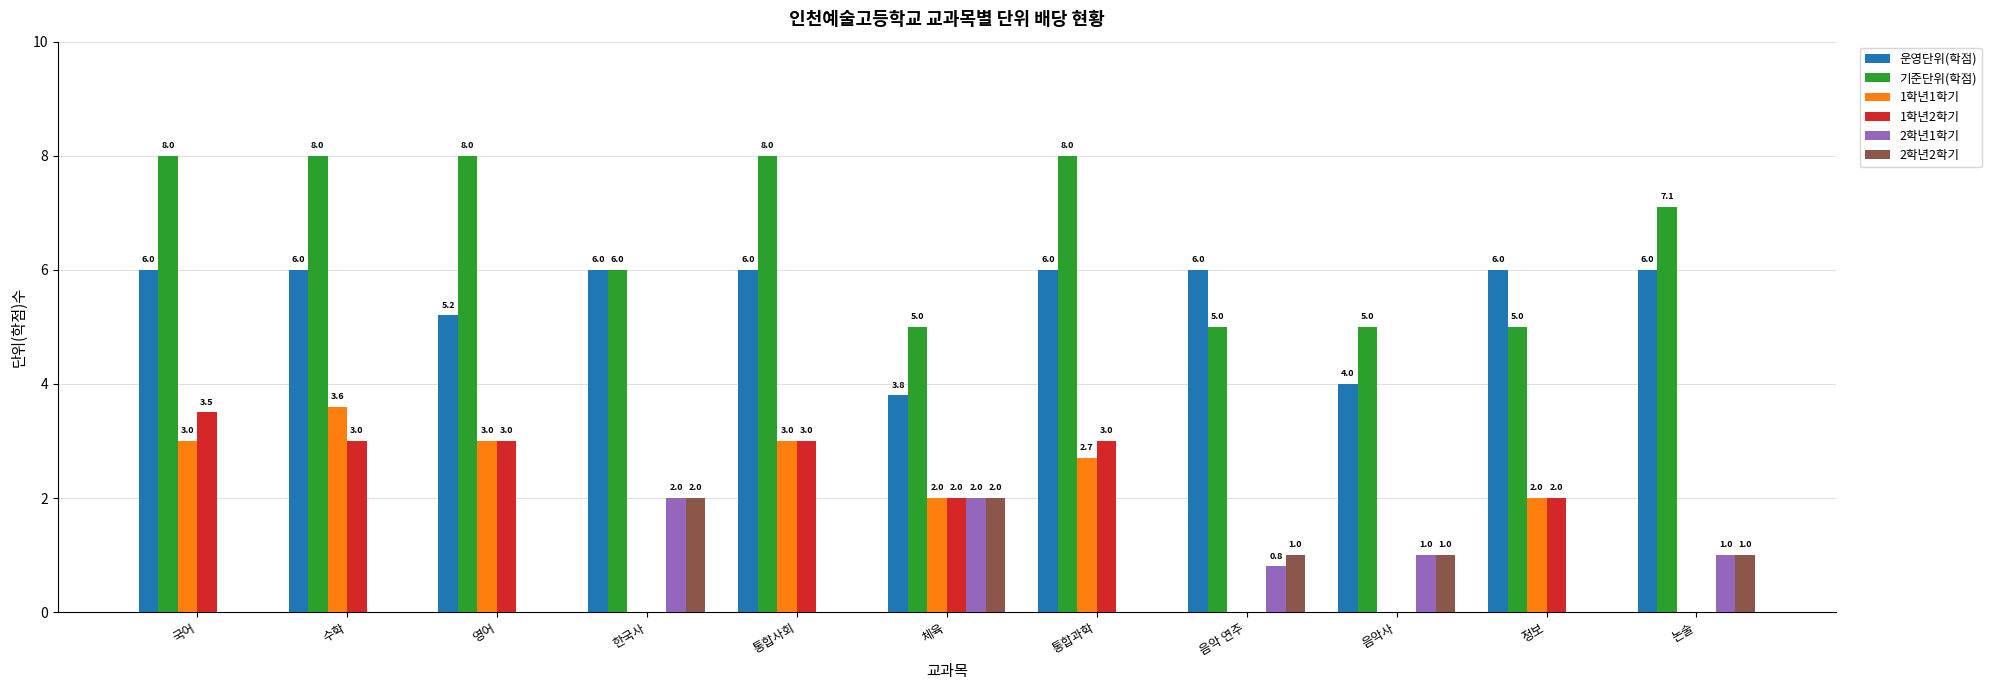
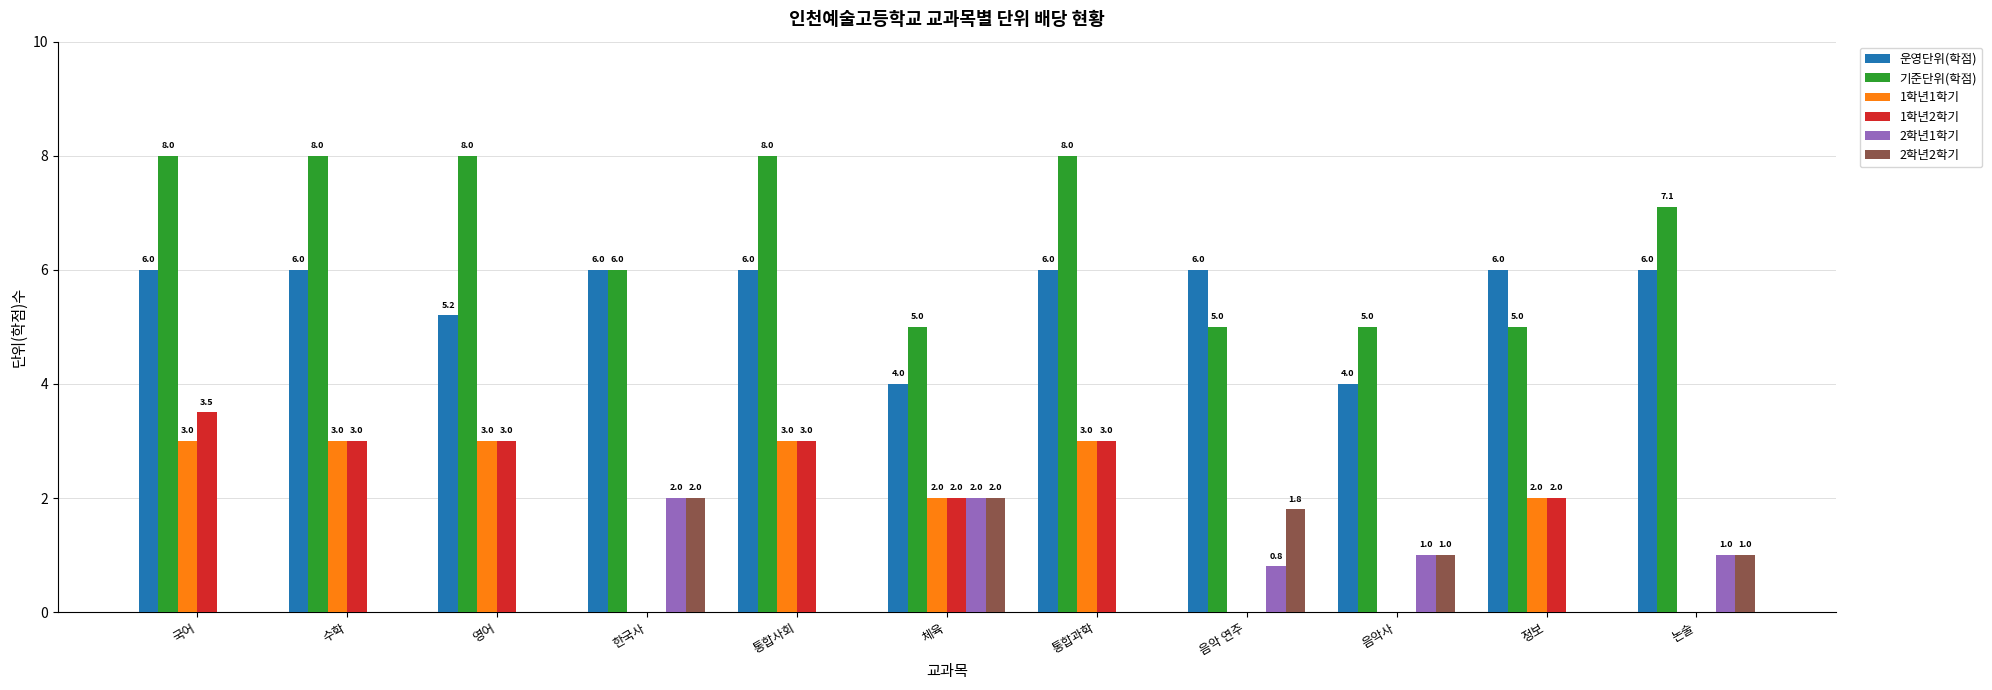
  {
    "운영단위(학점)": {
      "국어": 6.0,
      "수학": 6.0,
      "영어": 5.2,
      "한국사": 6.0,
      "통합사회": 6.0,
-     "체육": 3.8,
+     "체육": 4.0,
      "통합과학": 6.0,
      "음악 연주": 6.0,
      "음악사": 4.0,
      "정보": 6.0,
      "논술": 6.0
    },
    "기준단위(학점)": {
      "국어": 8.0,
      "수학": 8.0,
      "영어": 8.0,
      "한국사": 6.0,
      "통합사회": 8.0,
      "체육": 5.0,
      "통합과학": 8.0,
      "음악 연주": 5.0,
      "음악사": 5.0,
      "정보": 5.0,
      "논술": 7.1
    },
    "1학년1학기": {
      "국어": 3.0,
-     "수학": 3.6,
+     "수학": 3.0,
      "영어": 3.0,
      "통합사회": 3.0,
      "체육": 2.0,
-     "통합과학": 2.7,
+     "통합과학": 3.0,
      "정보": 2.0
    },
    "1학년2학기": {
      "국어": 3.5,
      "수학": 3.0,
      "영어": 3.0,
      "통합사회": 3.0,
      "체육": 2.0,
      "통합과학": 3.0,
      "정보": 2.0
    },
    "2학년1학기": {
      "한국사": 2.0,
      "체육": 2.0,
      "음악 연주": 0.8,
      "음악사": 1.0,
      "논술": 1.0
    },
    "2학년2학기": {
      "한국사": 2.0,
      "체육": 2.0,
-     "음악 연주": 1.0,
+     "음악 연주": 1.8,
      "음악사": 1.0,
      "논술": 1.0
    }
  }
